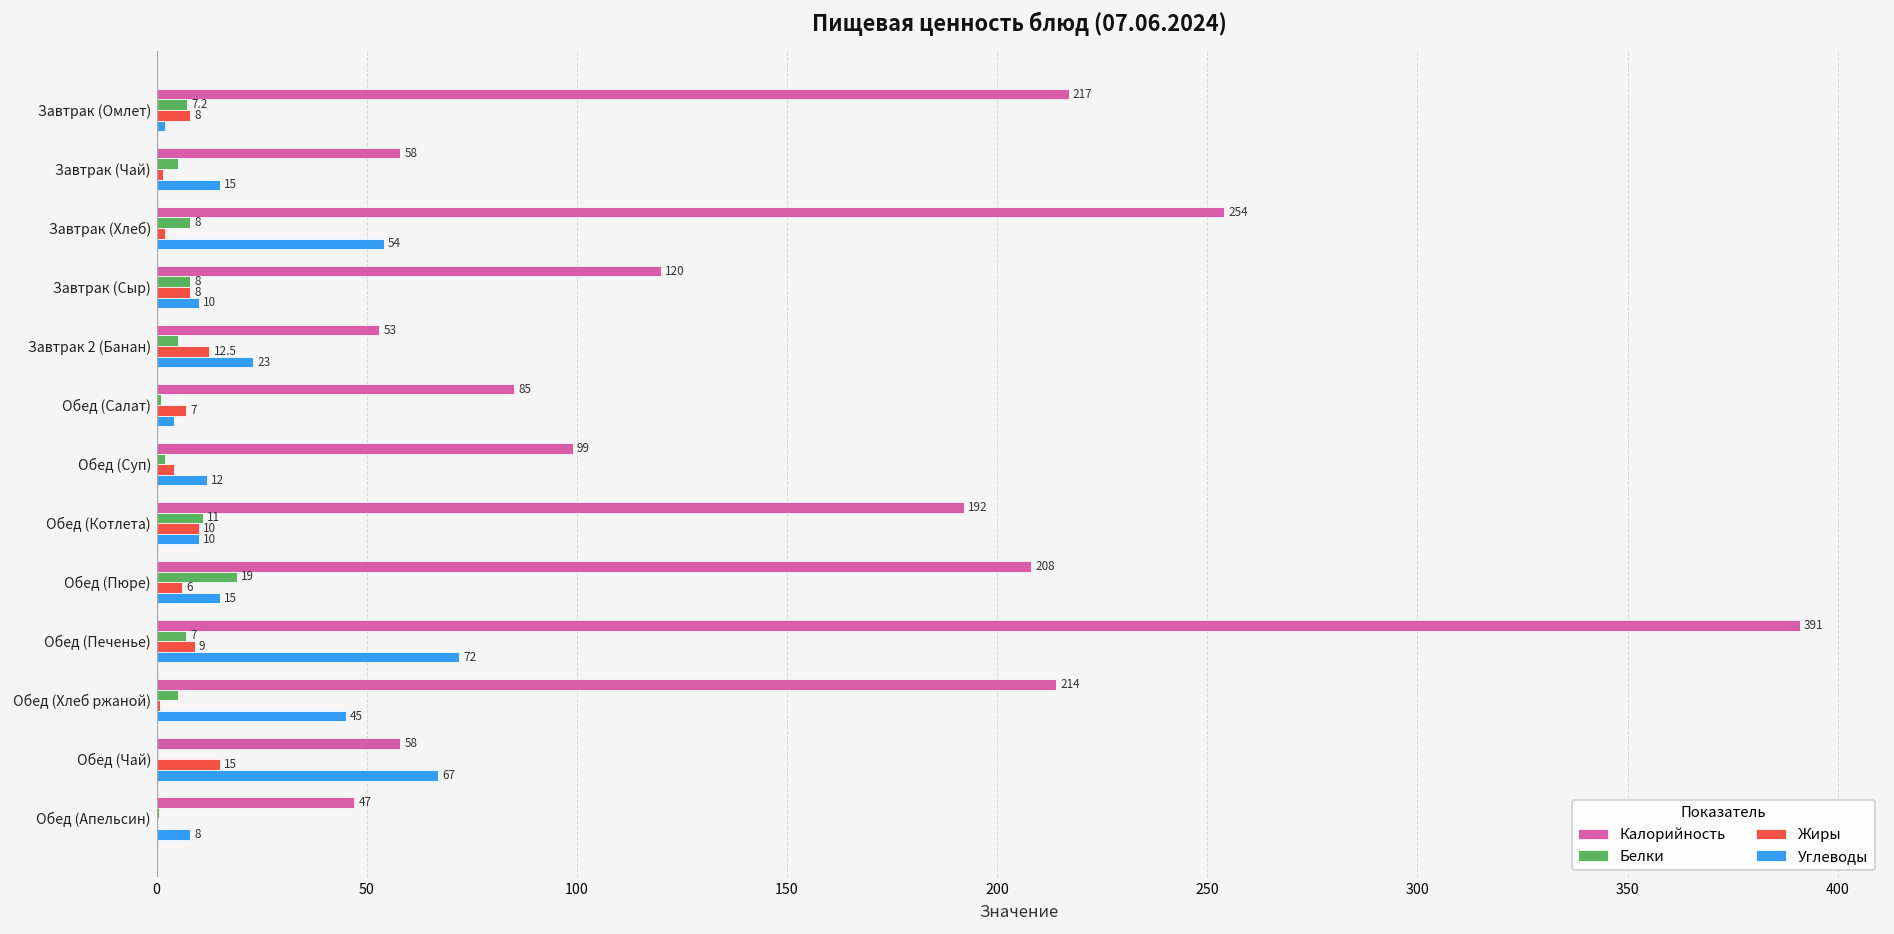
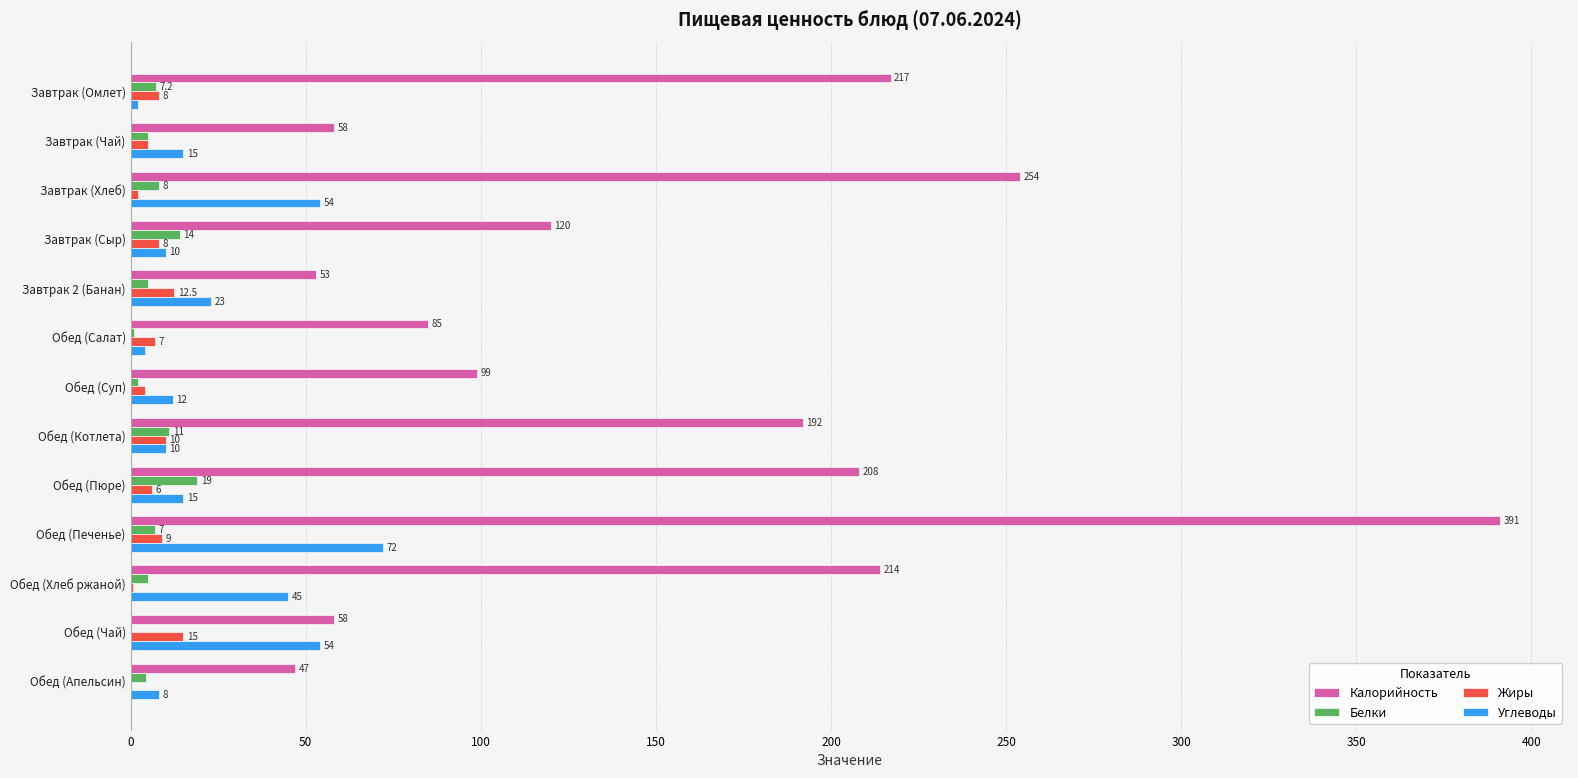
  {
    "Калорийность": {
      "Завтрак (Омлет)": 217,
      "Завтрак (Чай)": 58,
      "Завтрак (Хлеб)": 254,
      "Завтрак (Сыр)": 120,
      "Завтрак 2 (Банан)": 53,
      "Обед (Салат)": 85,
      "Обед (Суп)": 99,
      "Обед (Котлета)": 192,
      "Обед (Пюре)": 208,
      "Обед (Печенье)": 391,
      "Обед (Хлеб ржаной)": 214,
      "Обед (Чай)": 58,
      "Обед (Апельсин)": 47
    },
    "Белки": {
      "Завтрак (Омлет)": 7.2,
      "Завтрак (Хлеб)": 8,
-     "Завтрак (Сыр)": 8,
+     "Завтрак (Сыр)": 14,
      "Обед (Котлета)": 11,
      "Обед (Пюре)": 19,
      "Обед (Печенье)": 7,
-     "Обед (Апельсин)": 1
+     "Обед (Апельсин)": 5
    },
    "Жиры": {
-     "Завтрак (Чай)": 2,
+     "Завтрак (Чай)": 5,
      "Завтрак (Хлеб)": 2,
      "Обед (Суп)": 4
    },
    "Углеводы": {
      "Завтрак (Чай)": 15,
      "Завтрак (Хлеб)": 54,
      "Завтрак (Сыр)": 10,
      "Завтрак 2 (Банан)": 23,
      "Обед (Суп)": 12,
      "Обед (Котлета)": 10,
      "Обед (Пюре)": 15,
      "Обед (Печенье)": 72,
      "Обед (Хлеб ржаной)": 45,
-     "Обед (Чай)": 67,
+     "Обед (Чай)": 54,
      "Обед (Апельсин)": 8
    }
  }
